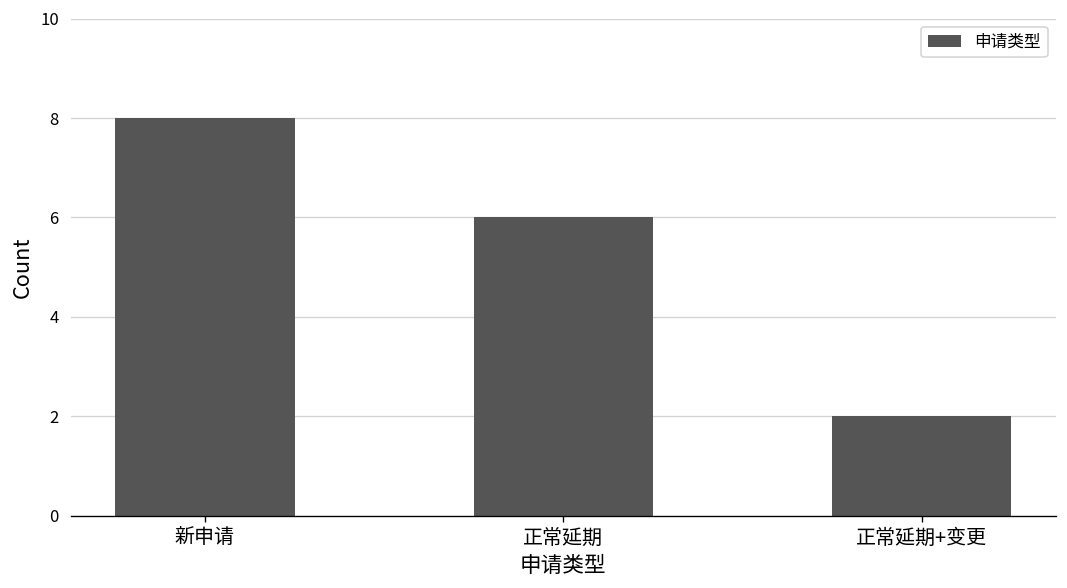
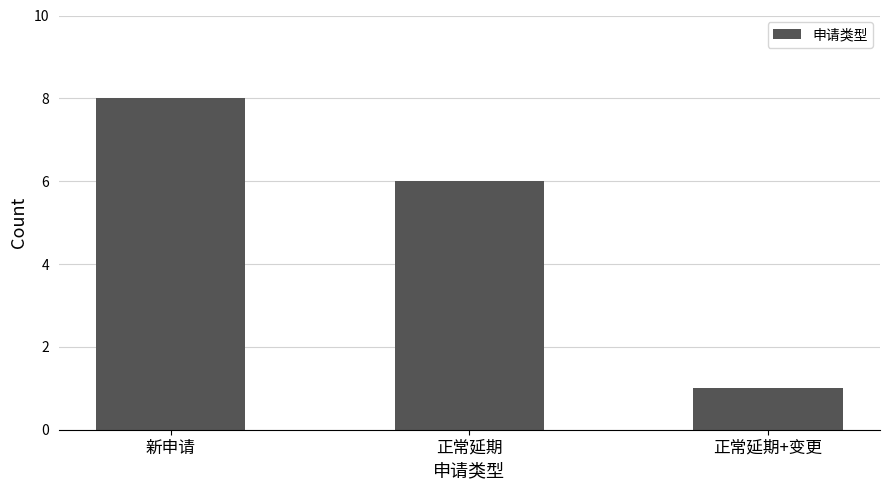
  {
    "新申请": 8,
    "正常延期": 6,
-   "正常延期+变更": 2
+   "正常延期+变更": 1
  }
